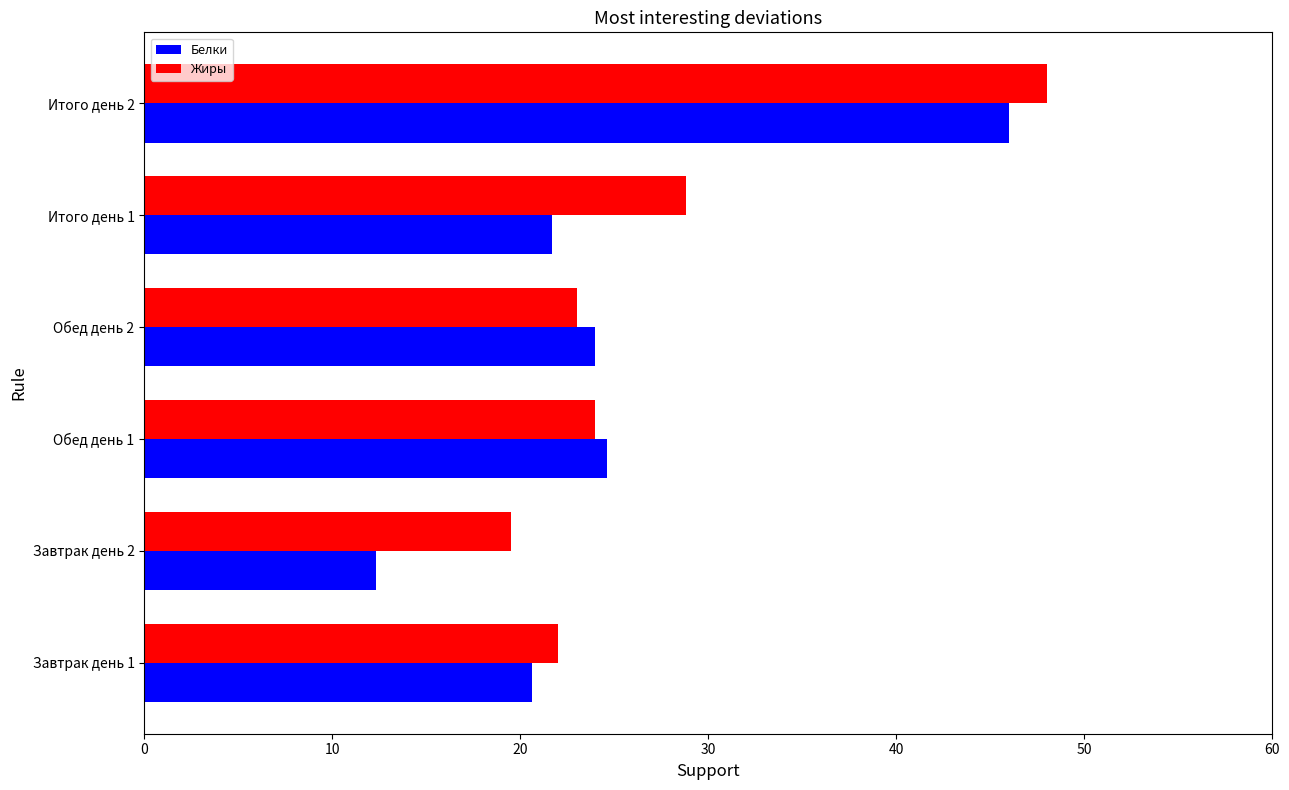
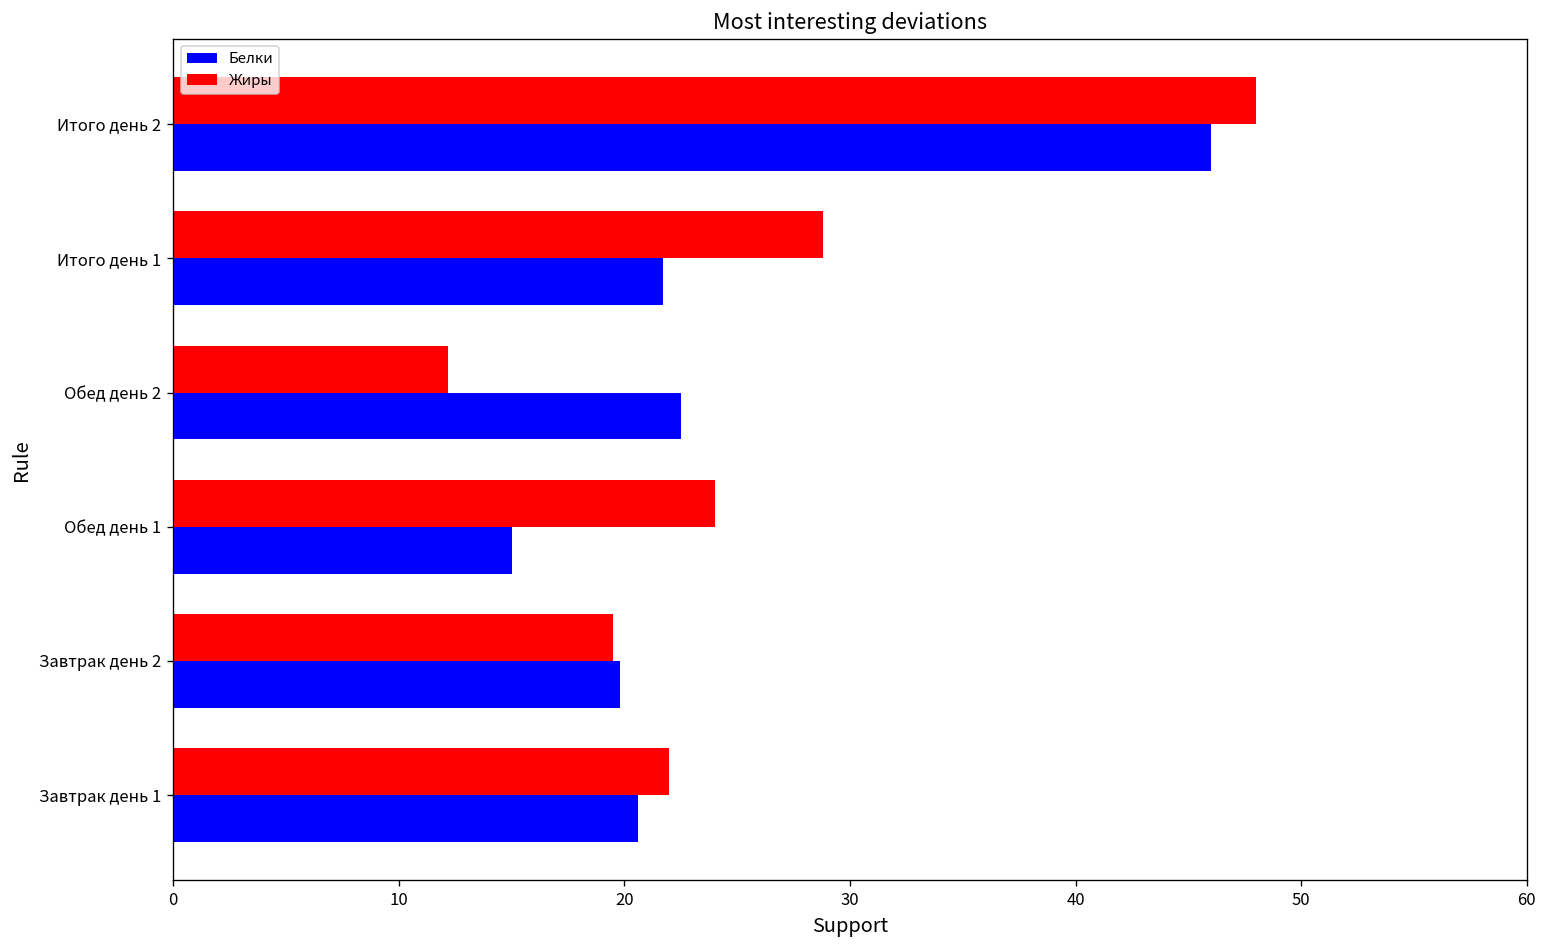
  {
    "Белки": {
      "Итого день 2": 46.0,
      "Итого день 1": 21.7,
-     "Обед день 2": 24.0,
-     "Обед день 1": 24.6,
-     "Завтрак день 2": 12.3,
+     "Обед день 2": 22.5,
+     "Обед день 1": 15.0,
+     "Завтрак день 2": 19.8,
      "Завтрак день 1": 20.6
    },
    "Жиры": {
      "Итого день 2": 48.0,
      "Итого день 1": 28.8,
-     "Обед день 2": 23.0,
+     "Обед день 2": 12.2,
      "Обед день 1": 24.0,
      "Завтрак день 2": 19.5,
      "Завтрак день 1": 22.0
    }
  }
